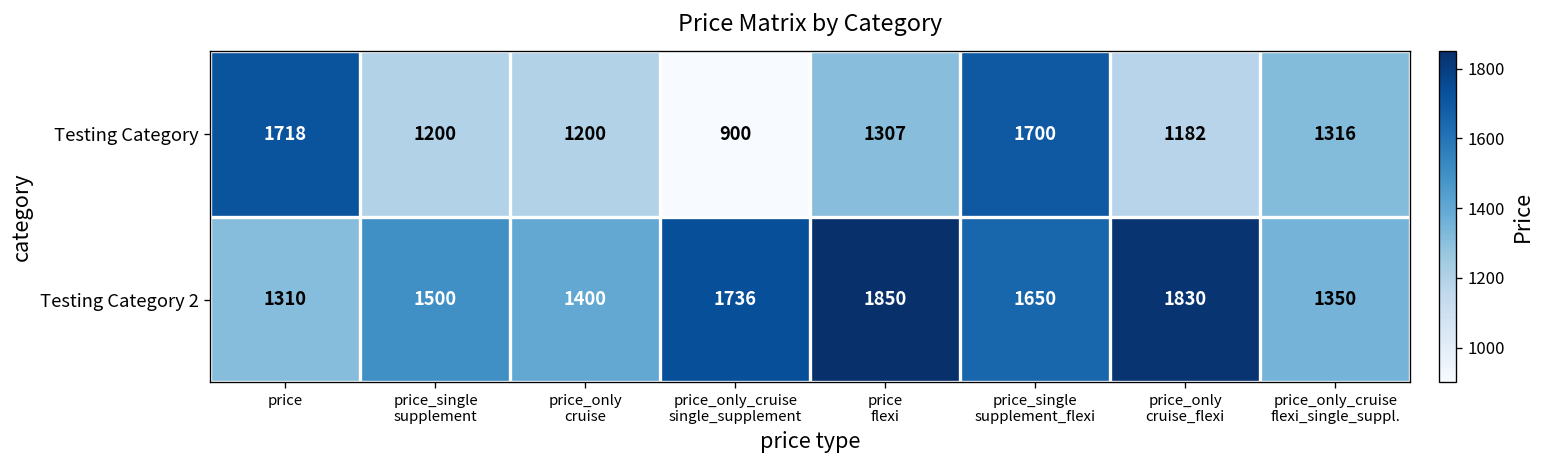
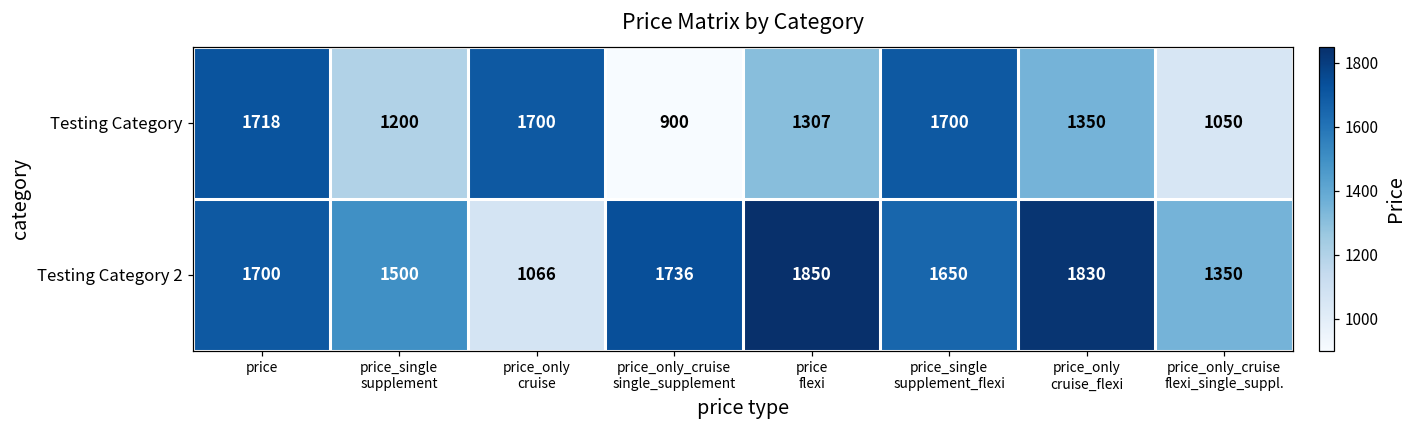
  {
    "Testing Category": {
      "price": 1718,
      "price_single supplement": 1200,
-     "price_only cruise": 1200,
+     "price_only cruise": 1700,
      "price_only_cruise single_supplement": 900,
      "price flexi": 1307,
      "price_single supplement_flexi": 1700,
-     "price_only cruise_flexi": 1182,
-     "price_only_cruise flexi_single_suppl.": 1316
+     "price_only cruise_flexi": 1350,
+     "price_only_cruise flexi_single_suppl.": 1050
    },
    "Testing Category 2": {
-     "price": 1310,
+     "price": 1700,
      "price_single supplement": 1500,
-     "price_only cruise": 1400,
+     "price_only cruise": 1066,
      "price_only_cruise single_supplement": 1736,
      "price flexi": 1850,
      "price_single supplement_flexi": 1650,
      "price_only cruise_flexi": 1830,
      "price_only_cruise flexi_single_suppl.": 1350
    }
  }
